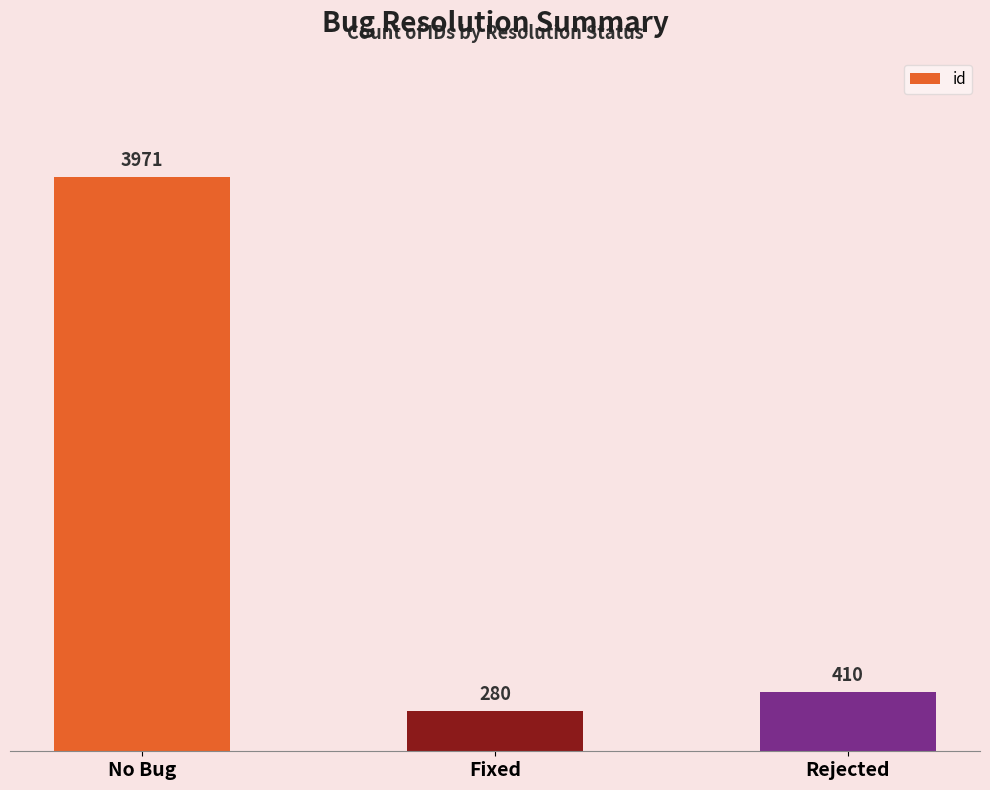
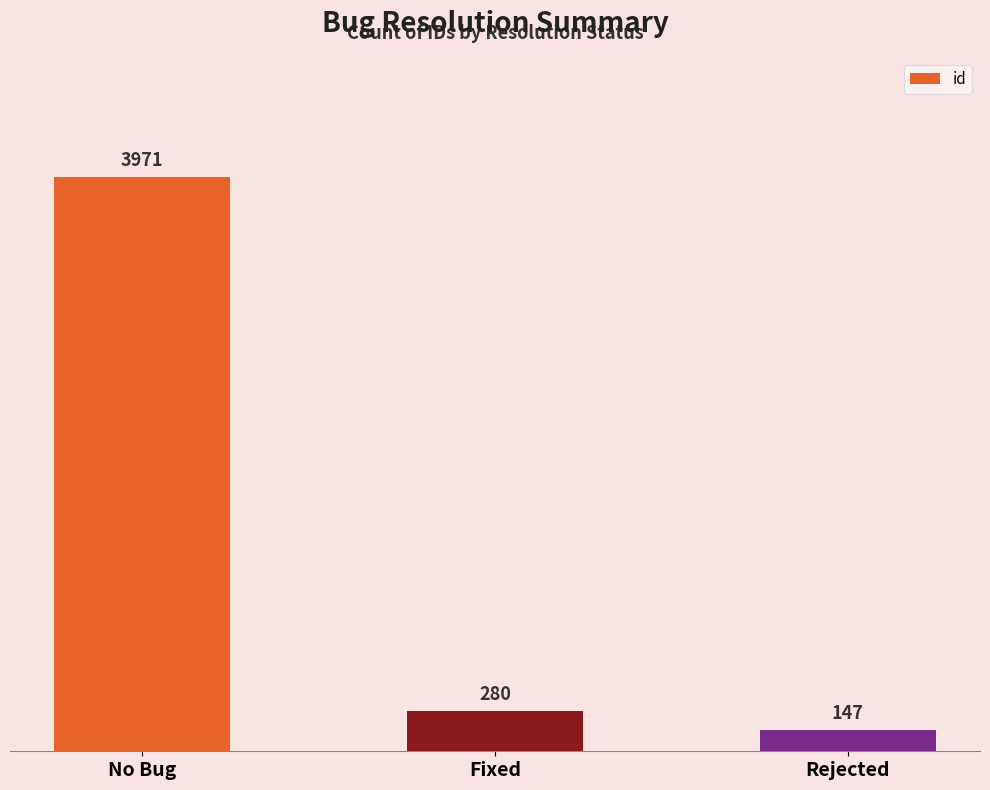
  {
    "No Bug": 3971,
    "Fixed": 280,
-   "Rejected": 410
+   "Rejected": 147
  }
